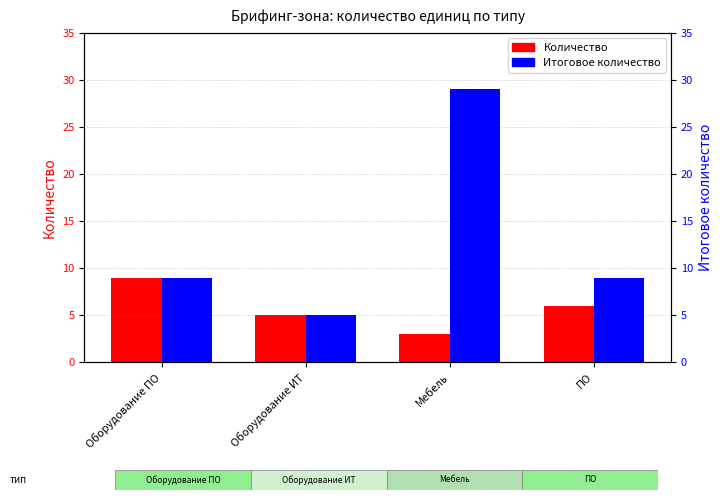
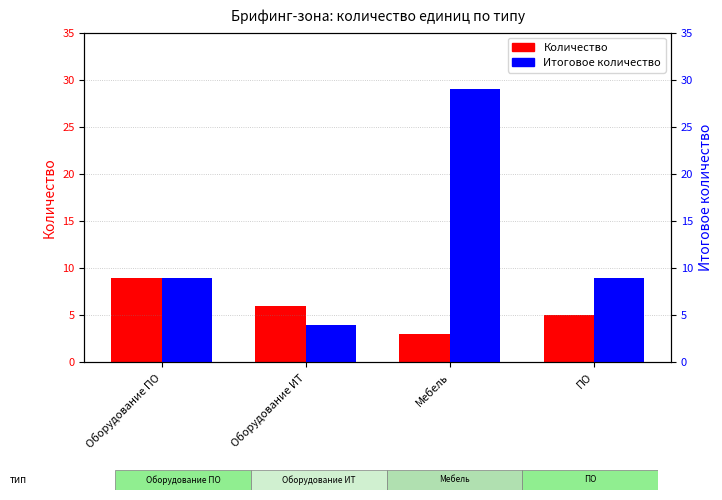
  {
    "Количество": {
      "Оборудование ПО": 9,
-     "Оборудование ИТ": 5,
+     "Оборудование ИТ": 6,
      "Мебель": 3,
-     "ПО": 6
+     "ПО": 5
    },
    "Итоговое количество": {
      "Оборудование ПО": 9,
-     "Оборудование ИТ": 5,
+     "Оборудование ИТ": 4,
      "Мебель": 29,
      "ПО": 9
    }
  }
